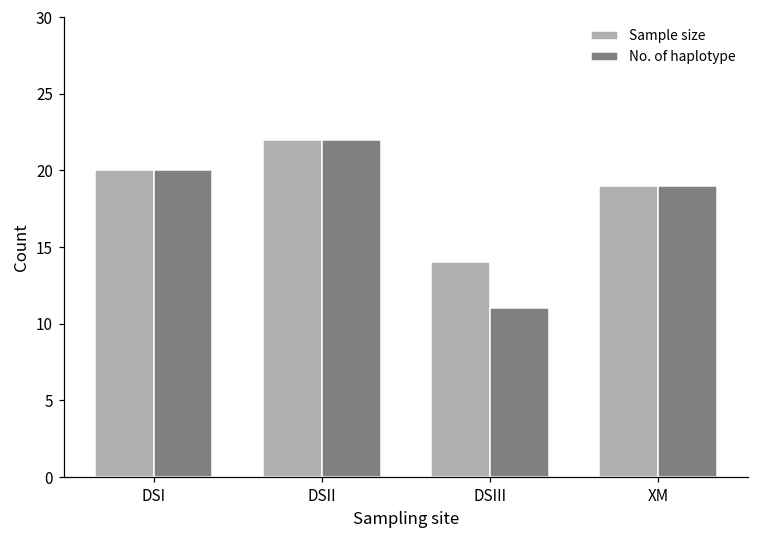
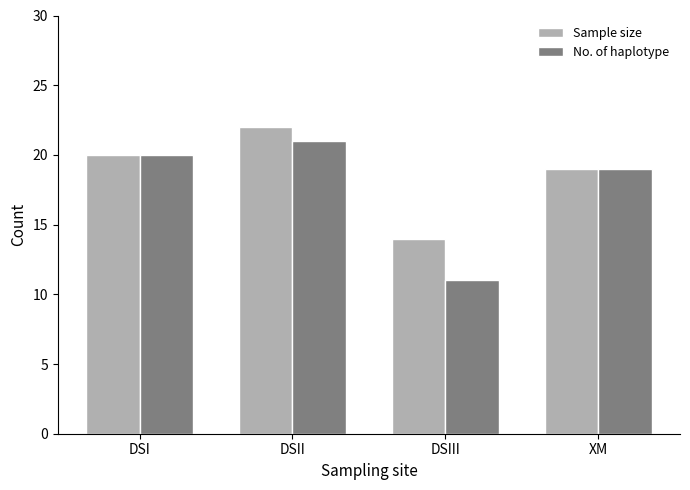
  {
    "Sample size": {
      "DSI": 20,
      "DSII": 22,
      "DSIII": 14,
      "XM": 19
    },
    "No. of haplotype": {
      "DSI": 20,
-     "DSII": 22,
+     "DSII": 21,
      "DSIII": 11,
      "XM": 19
    }
  }
